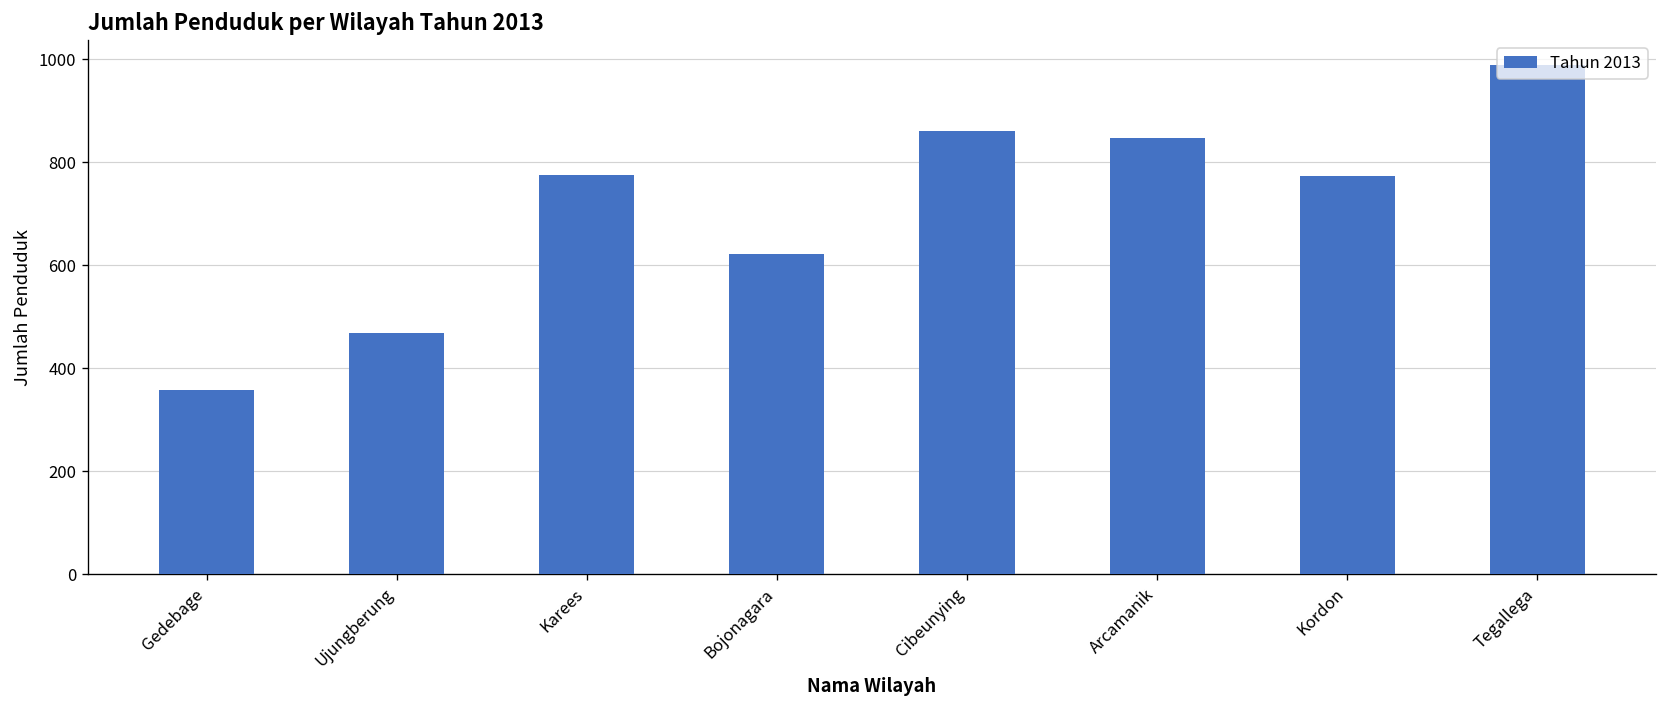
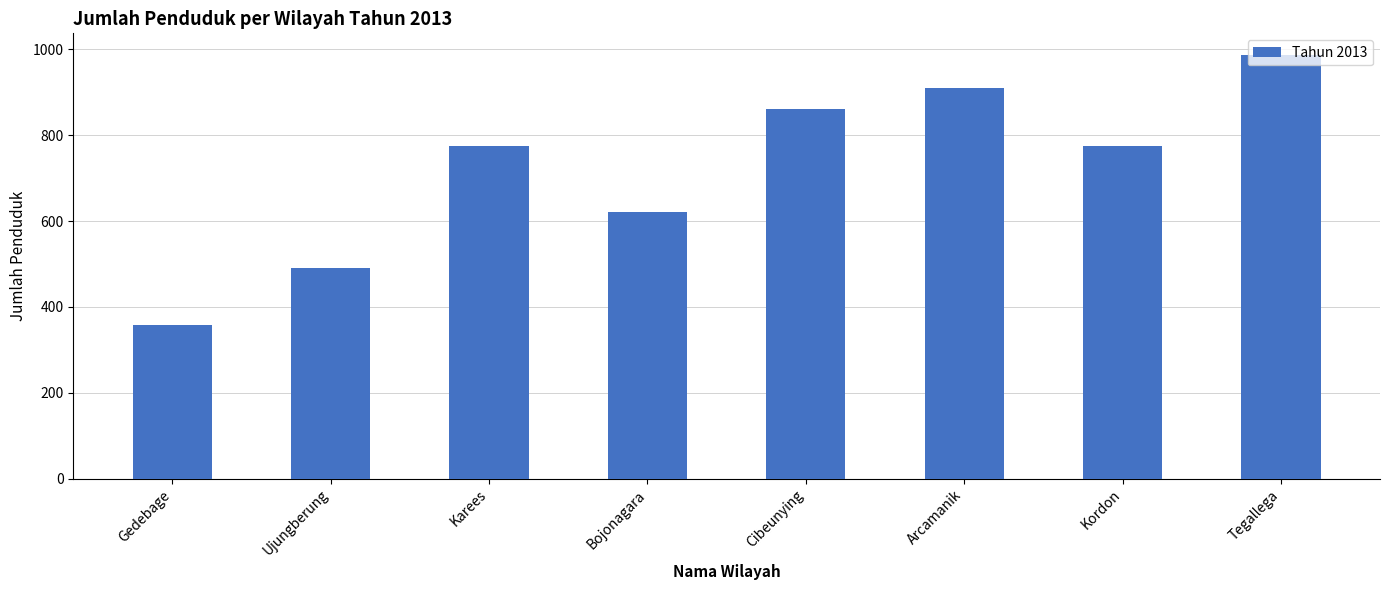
  {
    "Gedebage": 360,
-   "Ujungberung": 470,
+   "Ujungberung": 490,
    "Karees": 780,
    "Bojonagara": 620,
    "Cibeunying": 860,
-   "Arcamanik": 850,
+   "Arcamanik": 910,
    "Kordon": 770
  }
